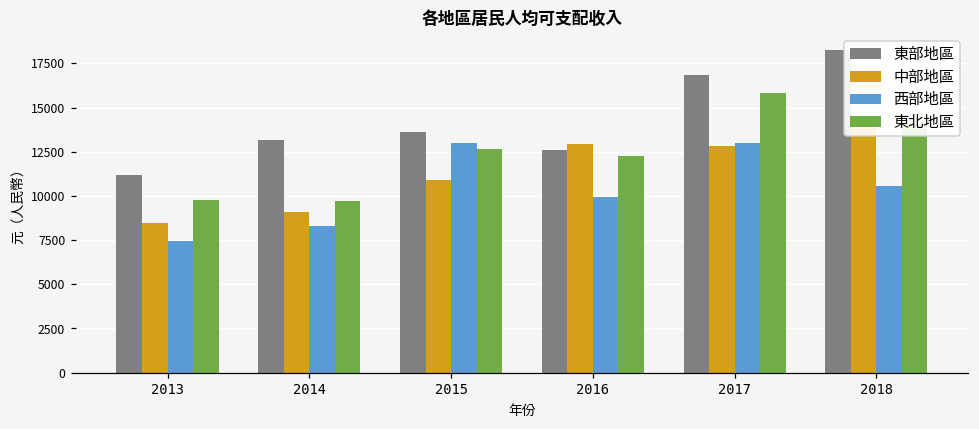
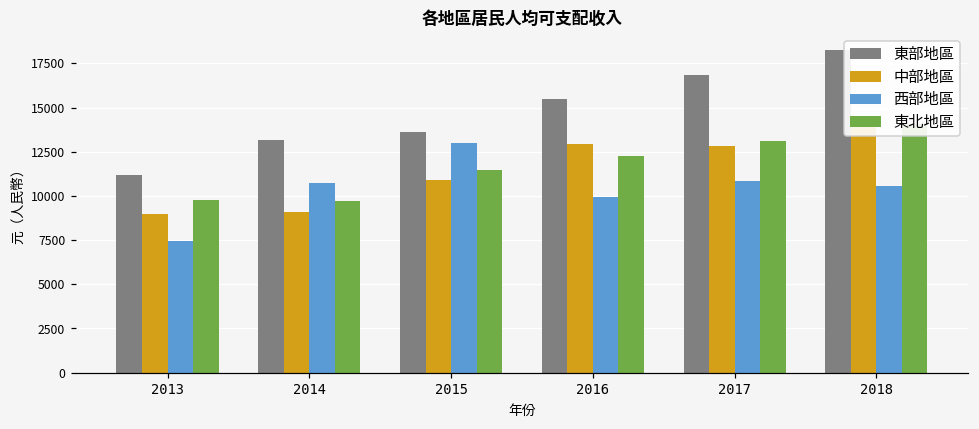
  {
    "東部地區": {
      "2013": 11200,
      "2014": 13100,
      "2015": 13600,
-     "2016": 12600,
+     "2016": 15500,
      "2017": 16800,
      "2018": 18300
    },
    "中部地區": {
-     "2013": 8500,
+     "2013": 9000,
      "2014": 9100,
      "2015": 10900,
      "2016": 12900,
      "2017": 12800
    },
    "西部地區": {
      "2013": 7400,
-     "2014": 8300,
+     "2014": 10700,
      "2015": 13000,
      "2016": 9900,
-     "2017": 13000,
+     "2017": 10800,
      "2018": 10600
    },
    "東北地區": {
      "2013": 9800,
      "2014": 9700,
-     "2015": 12700,
+     "2015": 11500,
      "2016": 12300,
-     "2017": 15800
+     "2017": 13100
    }
  }
